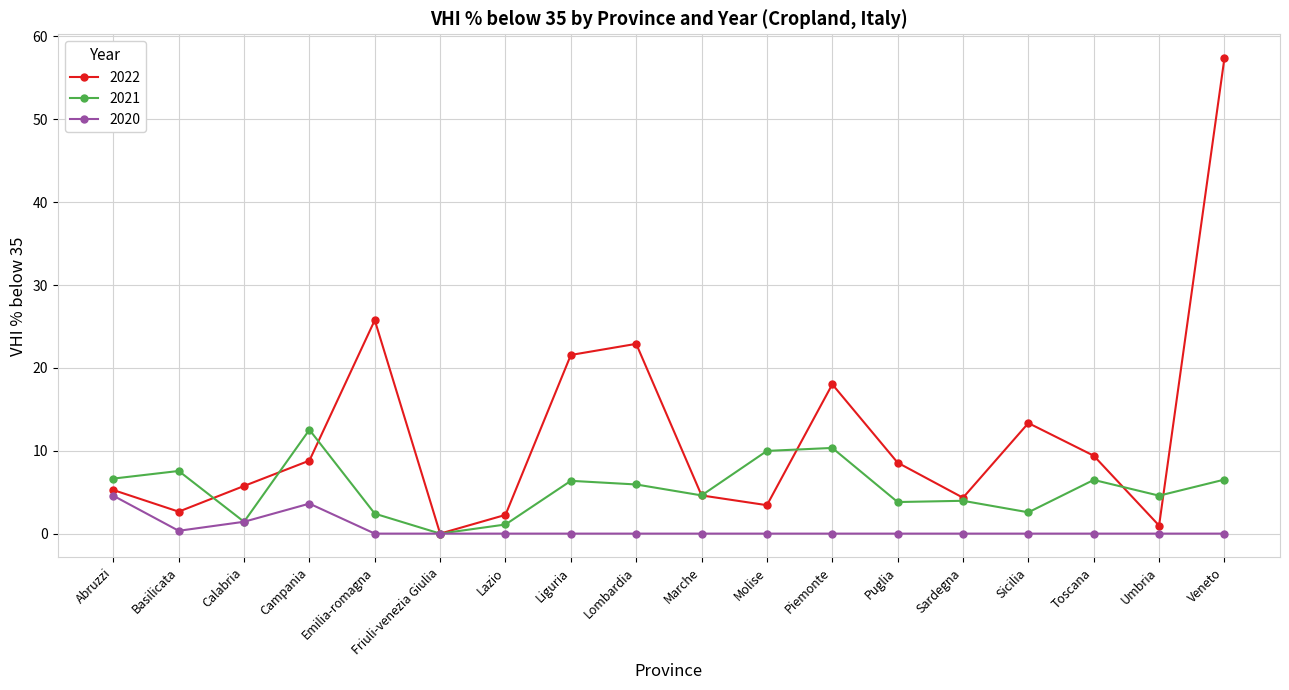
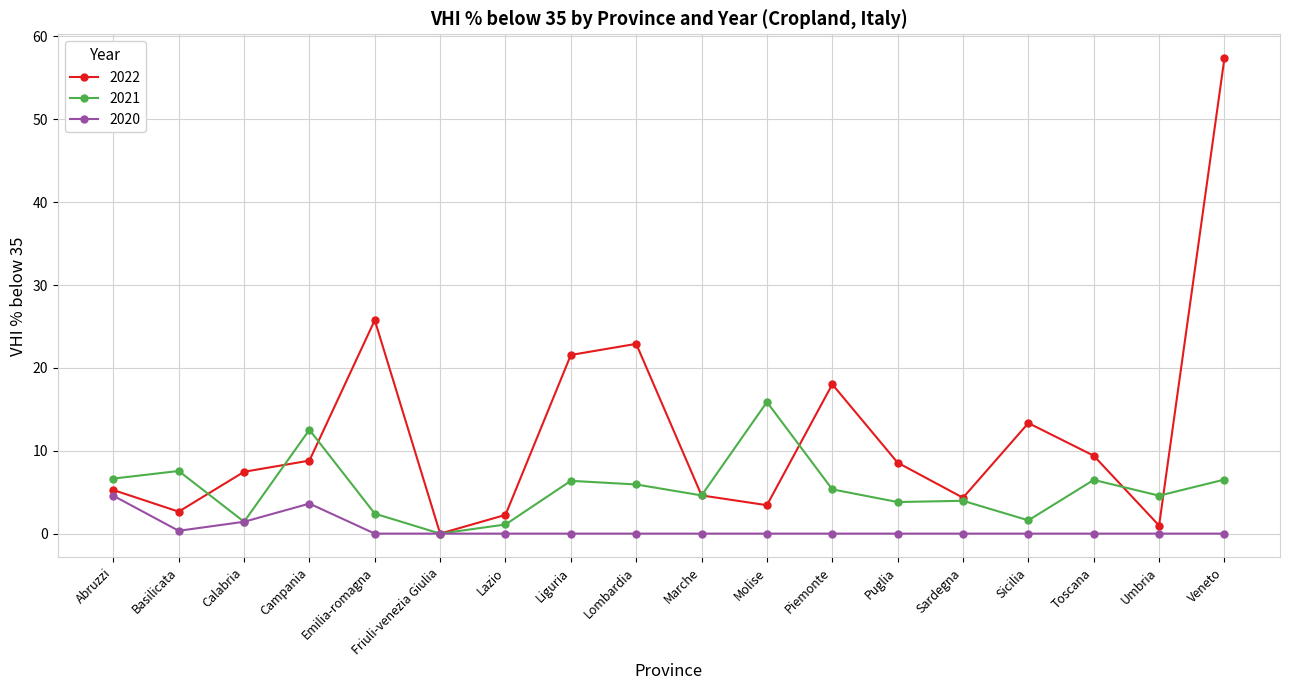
  {
    "2022": {
      "Abruzzi": 5,
      "Basilicata": 3,
-     "Calabria": 6,
+     "Calabria": 7,
      "Campania": 9,
      "Emilia-romagna": 26,
      "Lazio": 2,
      "Liguria": 22,
      "Lombardia": 23,
      "Molise": 3,
      "Piemonte": 18,
      "Puglia": 9,
      "Sardegna": 4,
      "Sicilia": 13,
      "Toscana": 9,
      "Umbria": 1,
      "Veneto": 57
    },
    "2021": {
      "Abruzzi": 7,
      "Basilicata": 8,
      "Campania": 13,
      "Emilia-romagna": 2,
      "Lazio": 1,
      "Liguria": 6,
      "Lombardia": 6,
-     "Molise": 10,
-     "Piemonte": 10,
+     "Molise": 16,
+     "Piemonte": 5,
      "Puglia": 4,
      "Sardegna": 4,
-     "Sicilia": 3,
+     "Sicilia": 2,
      "Toscana": 6,
      "Umbria": 5,
      "Veneto": 7
    },
    "2020": {
      "Abruzzi": 5,
      "Basilicata": 0,
      "Campania": 4,
      "Emilia-romagna": 0,
      "Lazio": 0,
      "Liguria": 0,
      "Lombardia": 0,
      "Marche": 0,
      "Molise": 0,
      "Piemonte": 0,
      "Puglia": 0,
      "Sardegna": 0,
      "Sicilia": 0,
      "Toscana": 0,
      "Umbria": 0,
      "Veneto": 0
    }
  }
